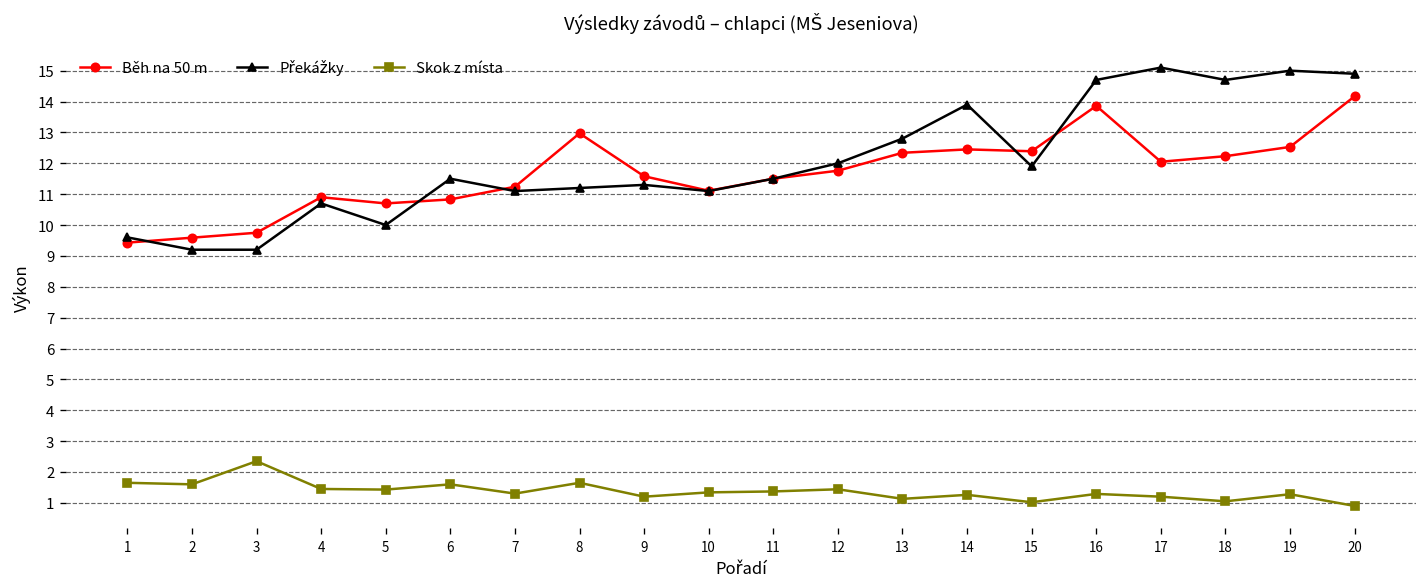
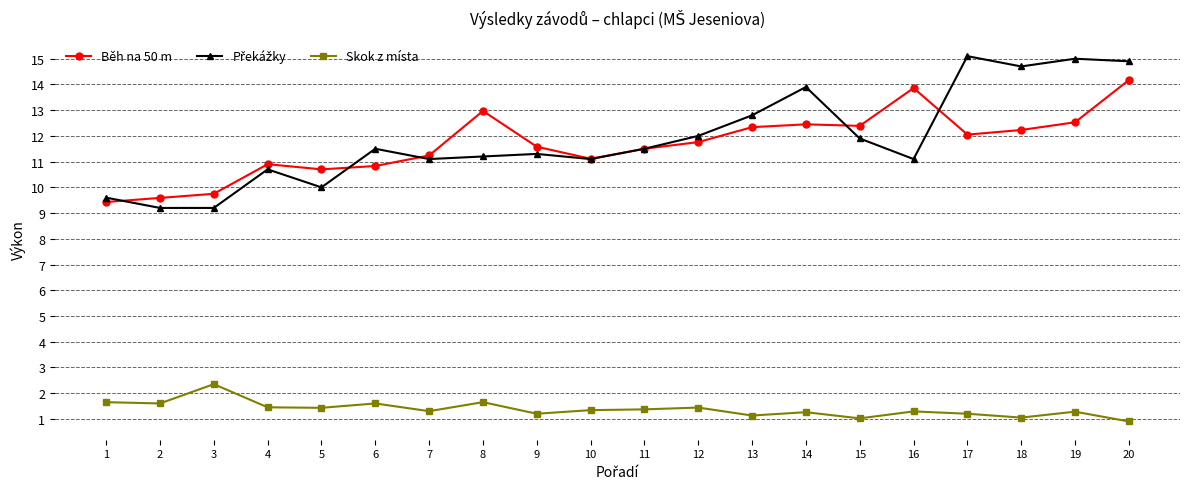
  {
    "Běh na 50 m": {
      "1": 9.4,
      "2": 9.6,
      "3": 9.8,
      "4": 10.9,
      "5": 10.7,
      "6": 10.8,
      "7": 11.2,
      "8": 13.0,
      "9": 11.6,
      "12": 11.8,
      "13": 12.3,
      "14": 12.5,
      "15": 12.4,
      "16": 13.9,
      "17": 12.1,
      "18": 12.2,
      "19": 12.5,
      "20": 14.2
    },
    "Překážky": {
      "1": 9.6,
      "2": 9.2,
      "3": 9.2,
      "4": 10.7,
      "5": 10.0,
      "6": 11.5,
      "7": 11.1,
      "8": 11.2,
      "9": 11.3,
      "12": 12.0,
      "13": 12.8,
      "14": 13.9,
      "15": 11.9,
-     "16": 14.7,
+     "16": 11.1,
      "17": 15.1,
      "18": 14.7,
      "19": 15.0,
      "20": 14.9
    },
    "Skok z místa": {
      "1": 1.7,
      "2": 1.6,
      "3": 2.4,
      "4": 1.5,
      "5": 1.4,
      "6": 1.6,
      "7": 1.3,
      "8": 1.7,
      "9": 1.2,
      "10": 1.3,
      "11": 1.4,
      "12": 1.4,
      "13": 1.1,
      "14": 1.3,
      "15": 1.0,
      "16": 1.3,
      "17": 1.2,
      "18": 1.1,
      "19": 1.3,
      "20": 0.9
    }
  }
